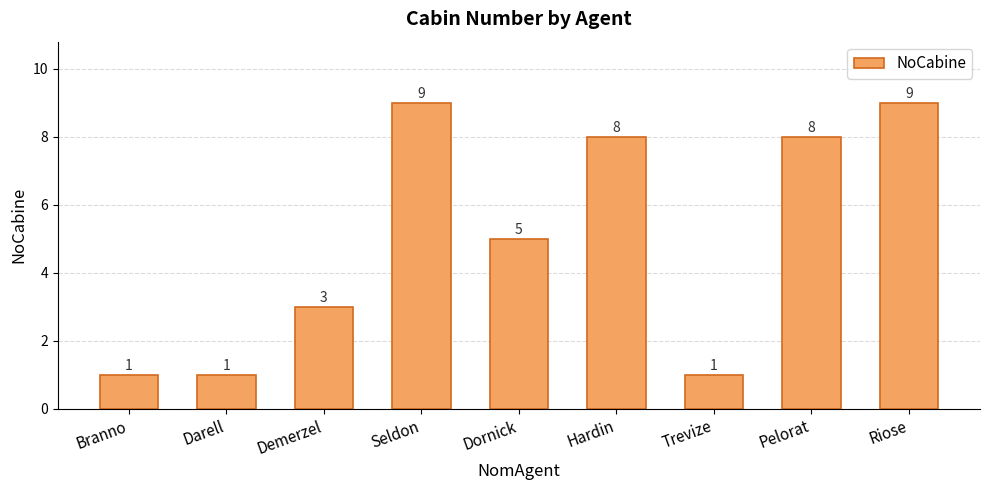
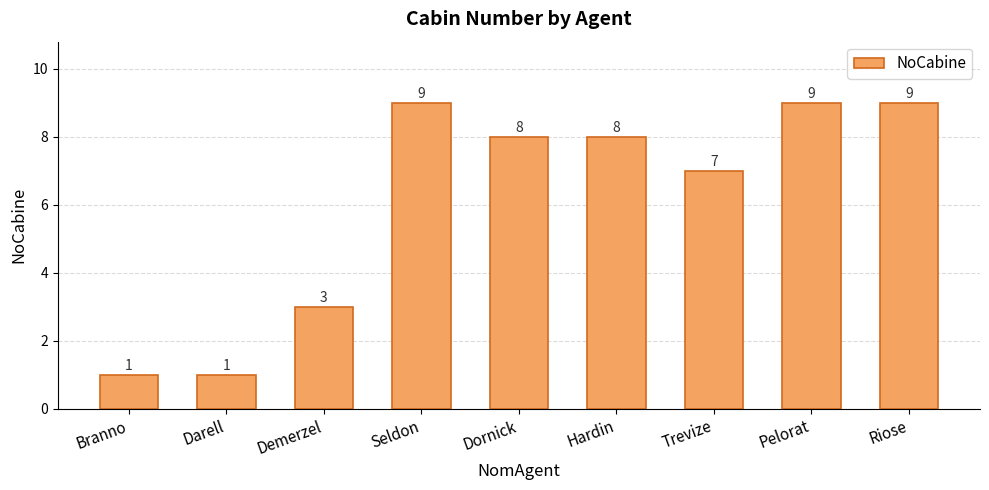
  {
    "Branno": 1,
    "Darell": 1,
    "Demerzel": 3,
    "Seldon": 9,
-   "Dornick": 5,
+   "Dornick": 8,
    "Hardin": 8,
-   "Trevize": 1,
-   "Pelorat": 8,
+   "Trevize": 7,
+   "Pelorat": 9,
    "Riose": 9
  }
